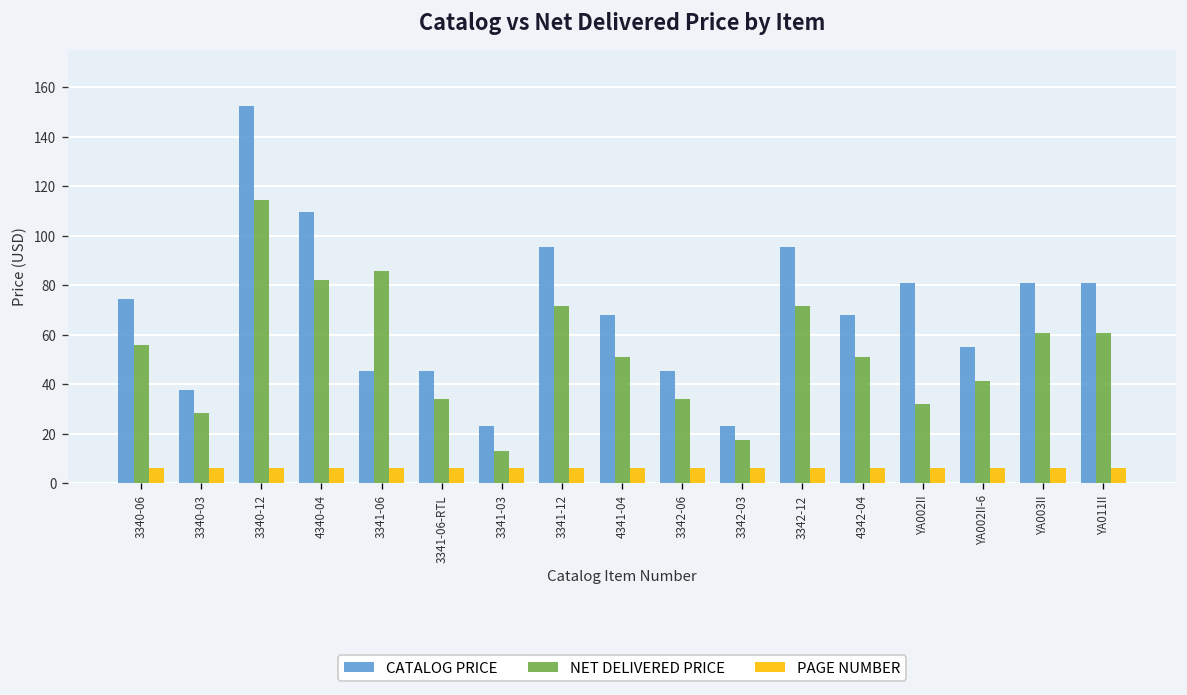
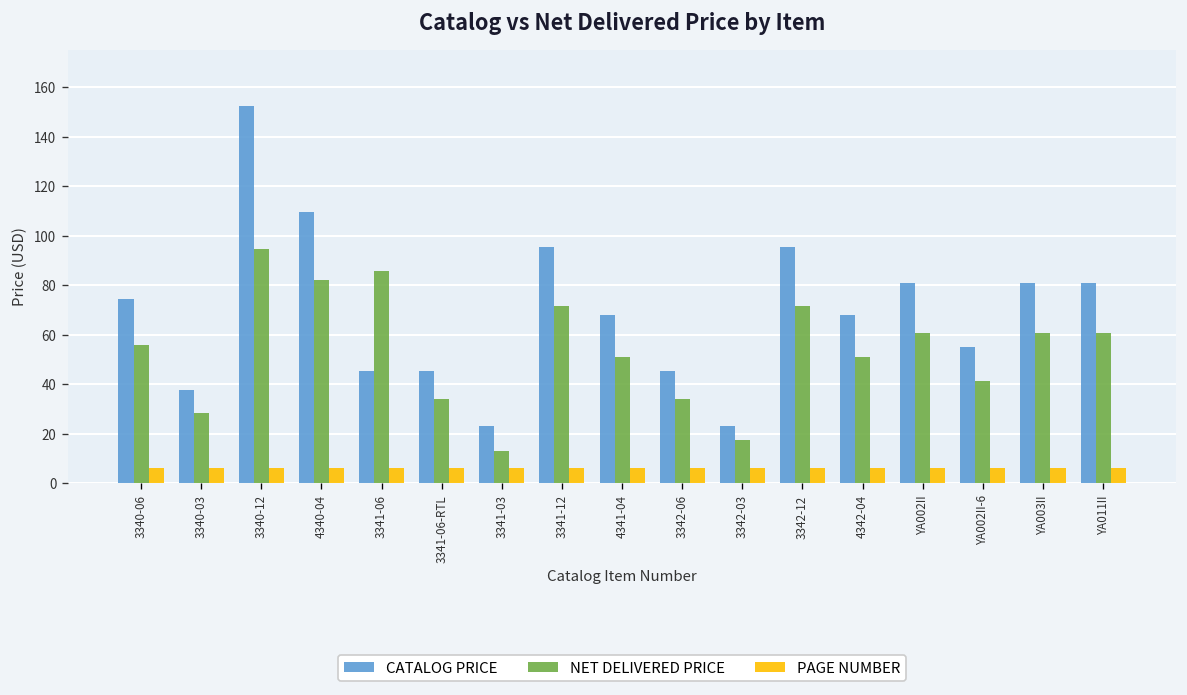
  {
    "CATALOG PRICE": {
      "3340-06": 75,
      "3340-03": 38,
      "3340-12": 152,
      "4340-04": 110,
      "3341-06": 45,
      "3341-06-RTL": 45,
      "3341-03": 23,
      "3341-12": 95,
      "4341-04": 68,
      "3342-06": 45,
      "3342-03": 23,
      "3342-12": 95,
      "4342-04": 68,
      "YA002II": 81,
      "YA002II-6": 55,
      "YA003II": 81,
      "YA011II": 81
    },
    "NET DELIVERED PRICE": {
      "3340-06": 56,
      "3340-03": 28,
-     "3340-12": 114,
+     "3340-12": 94,
      "4340-04": 82,
      "3341-06": 86,
      "3341-06-RTL": 34,
      "3341-03": 13,
      "3341-12": 72,
      "4341-04": 51,
      "3342-06": 34,
      "3342-03": 17,
      "3342-12": 72,
      "4342-04": 51,
-     "YA002II": 32,
+     "YA002II": 61,
      "YA002II-6": 41,
      "YA003II": 61,
      "YA011II": 61
    },
    "PAGE NUMBER": {
      "3340-06": 6,
      "3340-03": 6,
      "3340-12": 6,
      "4340-04": 6,
      "3341-06": 6,
      "3341-06-RTL": 6,
      "3341-03": 6,
      "3341-12": 6,
      "4341-04": 6,
      "3342-06": 6,
      "3342-03": 6,
      "3342-12": 6,
      "4342-04": 6,
      "YA002II": 6,
      "YA002II-6": 6,
      "YA003II": 6,
      "YA011II": 6
    }
  }
